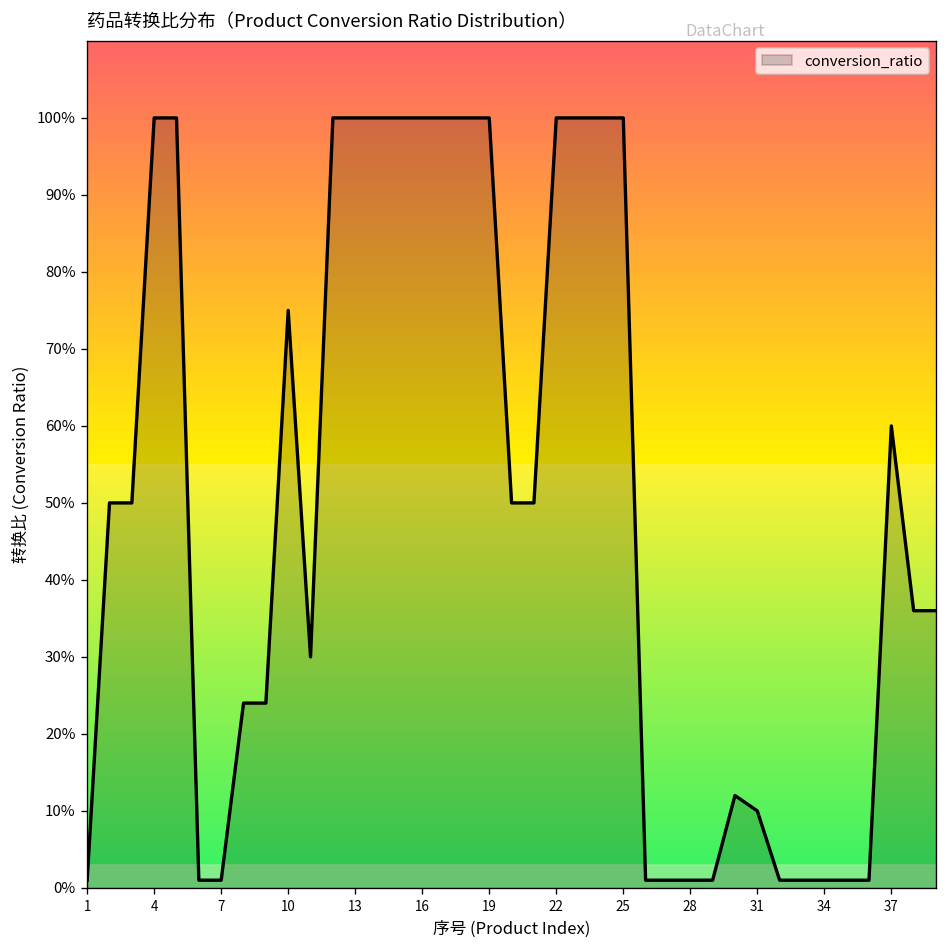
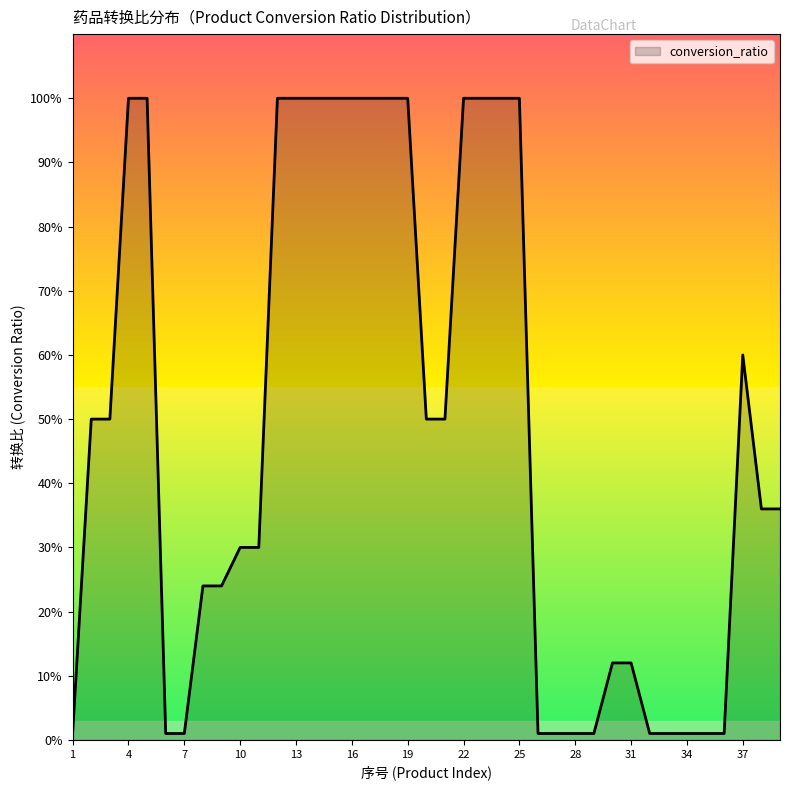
  {
    "4": "100%",
-   "10": "75%",
+   "10": "30%",
    "13": "100%",
    "16": "100%",
    "19": "100%",
    "22": "100%",
    "25": "100%",
-   "31": "10%",
+   "31": "12%",
    "37": "60%"
  }
